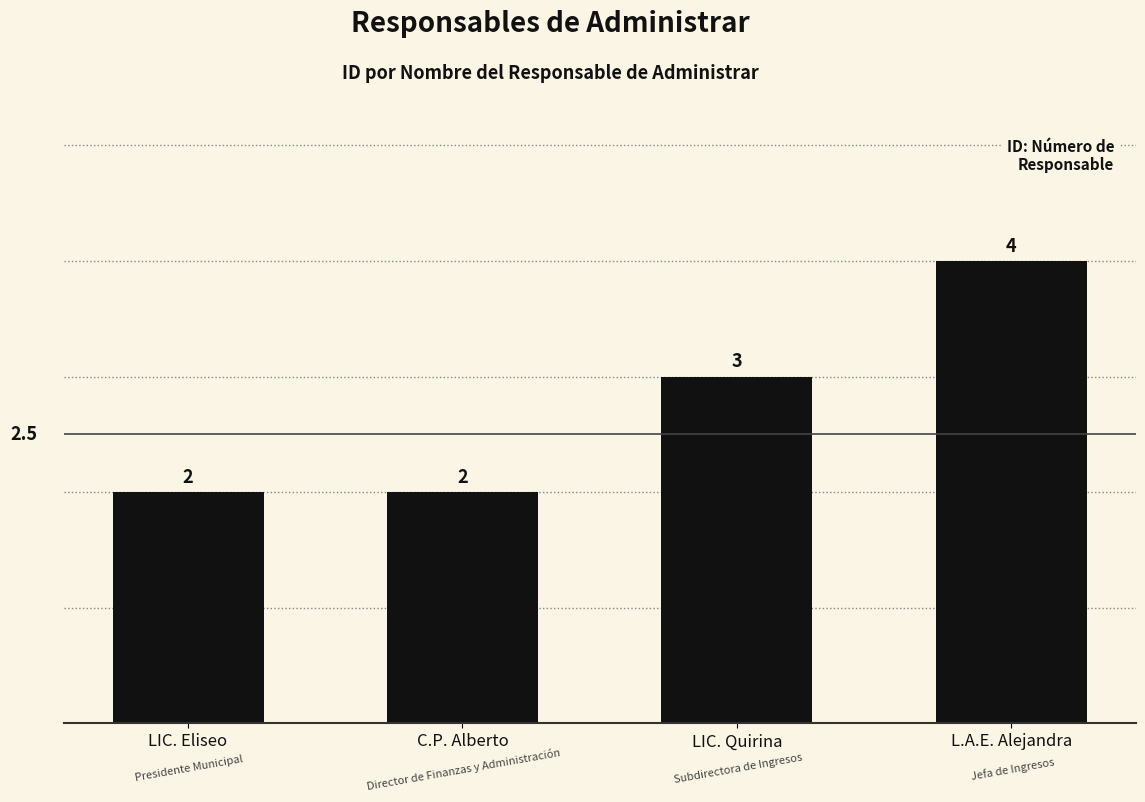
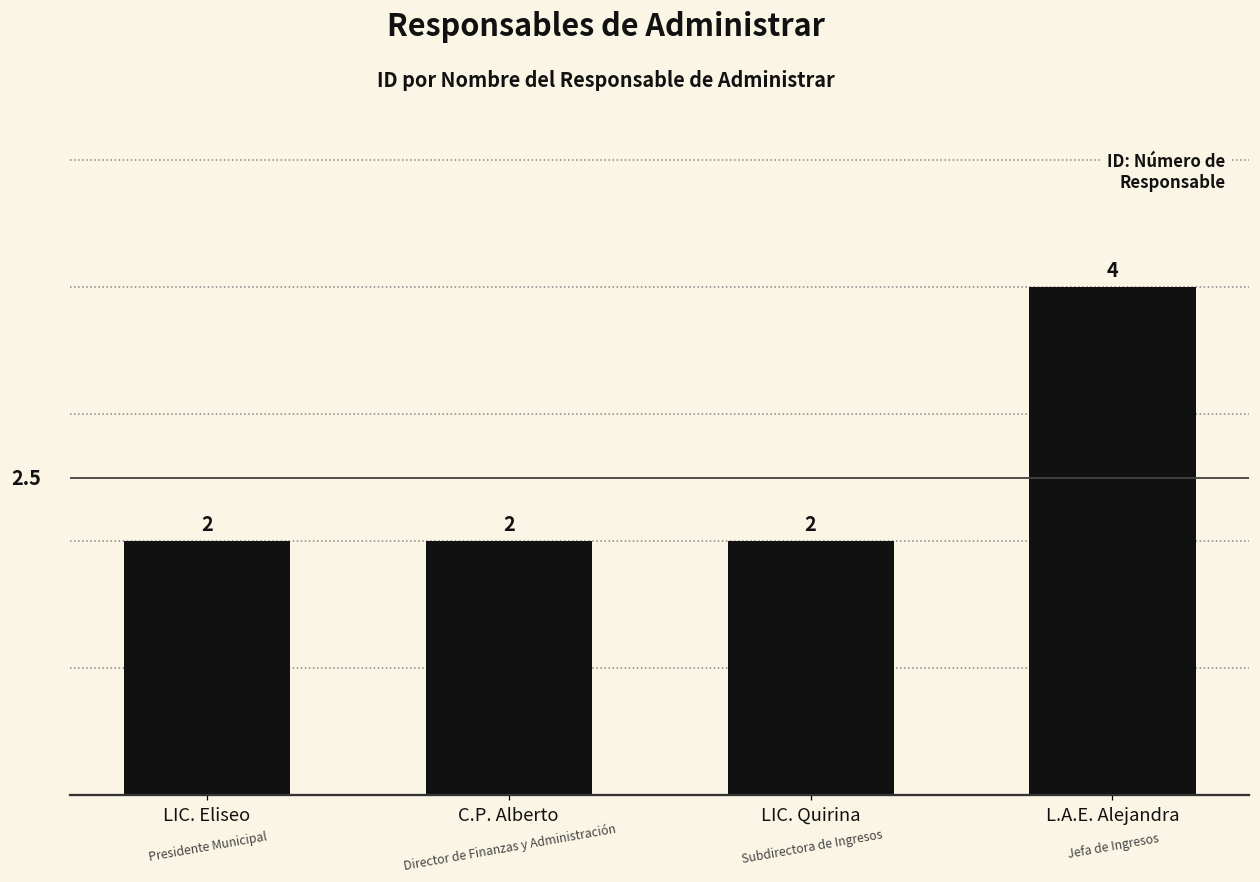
  {
    "LIC. Eliseo": 2,
    "C.P. Alberto": 2,
-   "LIC. Quirina": 3,
+   "LIC. Quirina": 2,
    "L.A.E. Alejandra": 4
  }
